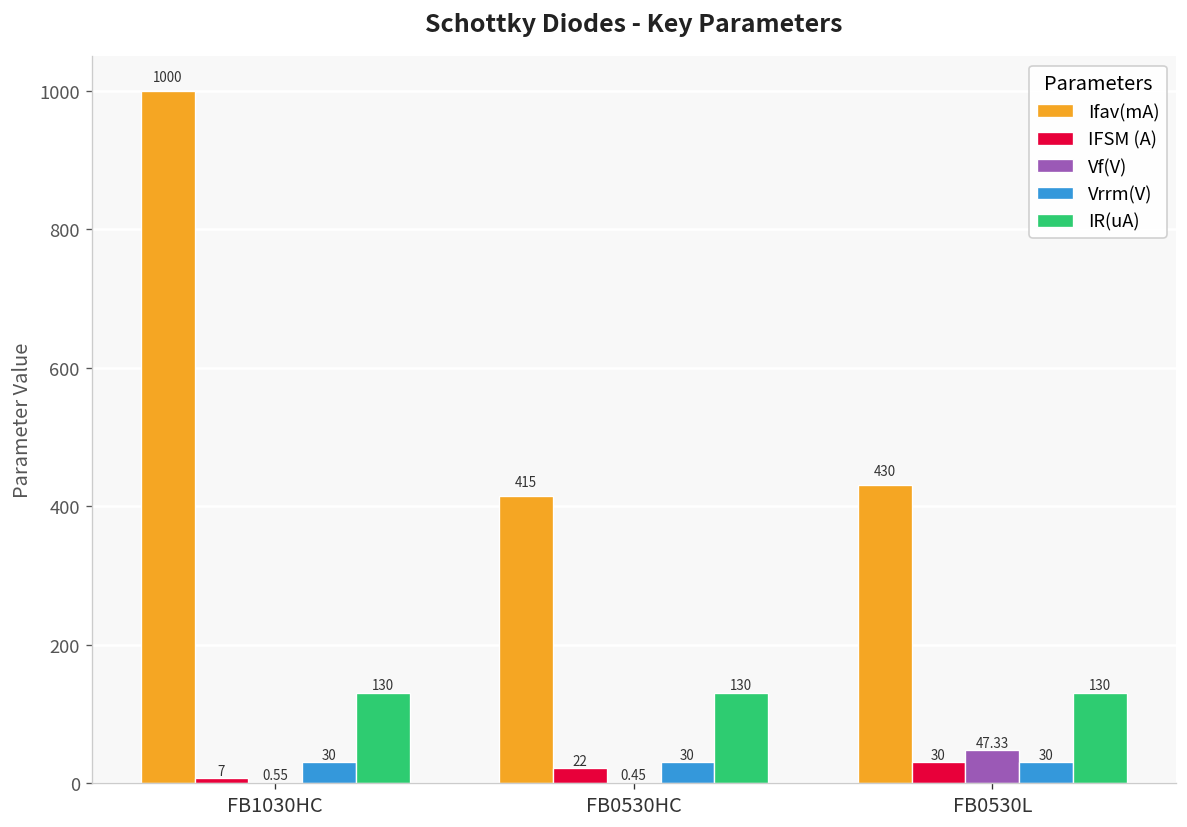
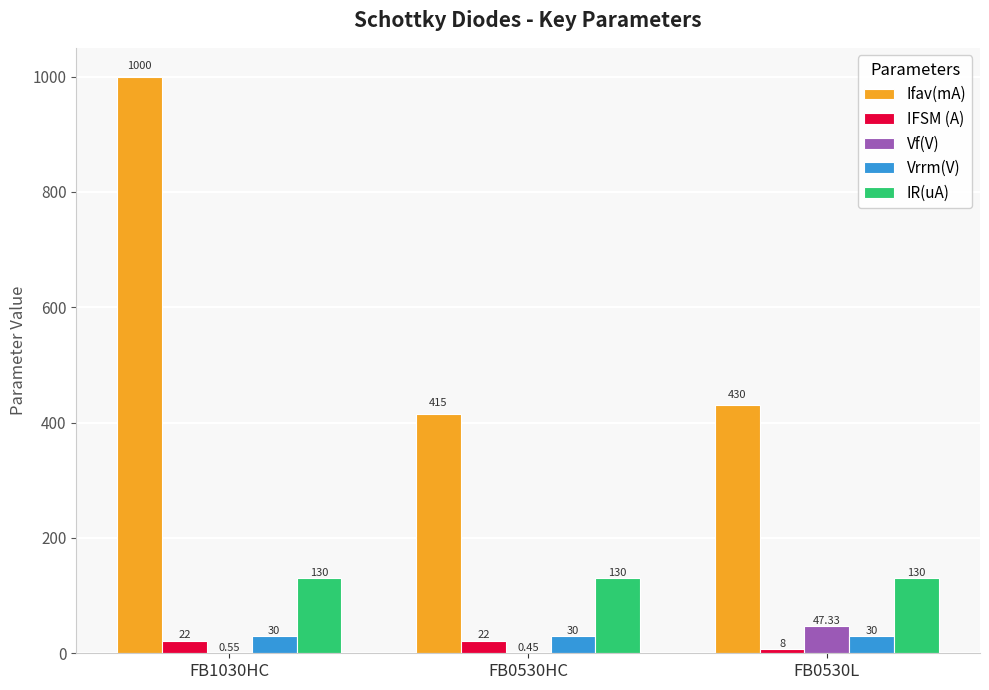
  {
    "Ifav(mA)": {
      "FB1030HC": 1000,
      "FB0530HC": 415,
      "FB0530L": 430
    },
    "IFSM (A)": {
-     "FB1030HC": 7,
+     "FB1030HC": 22,
      "FB0530HC": 22,
-     "FB0530L": 30
+     "FB0530L": 8
    },
    "Vf(V)": {
      "FB1030HC": 0.55,
      "FB0530HC": 0.45,
      "FB0530L": 47.33
    },
    "Vrrm(V)": {
      "FB1030HC": 30,
      "FB0530HC": 30,
      "FB0530L": 30
    },
    "IR(uA)": {
      "FB1030HC": 130,
      "FB0530HC": 130,
      "FB0530L": 130
    }
  }
